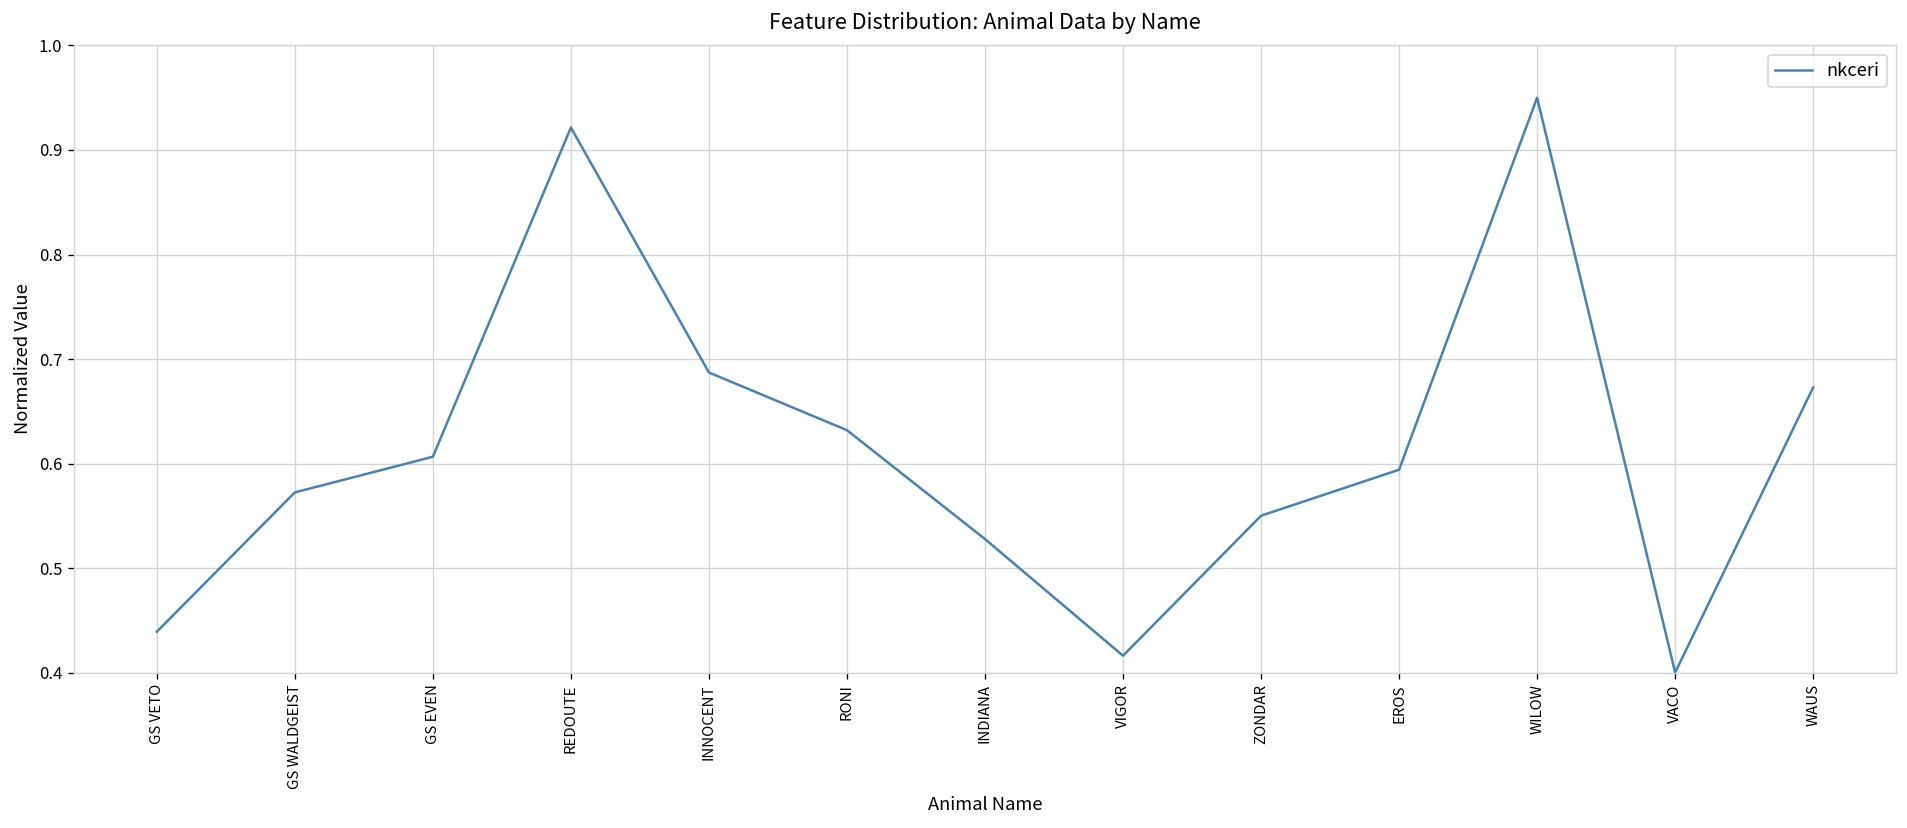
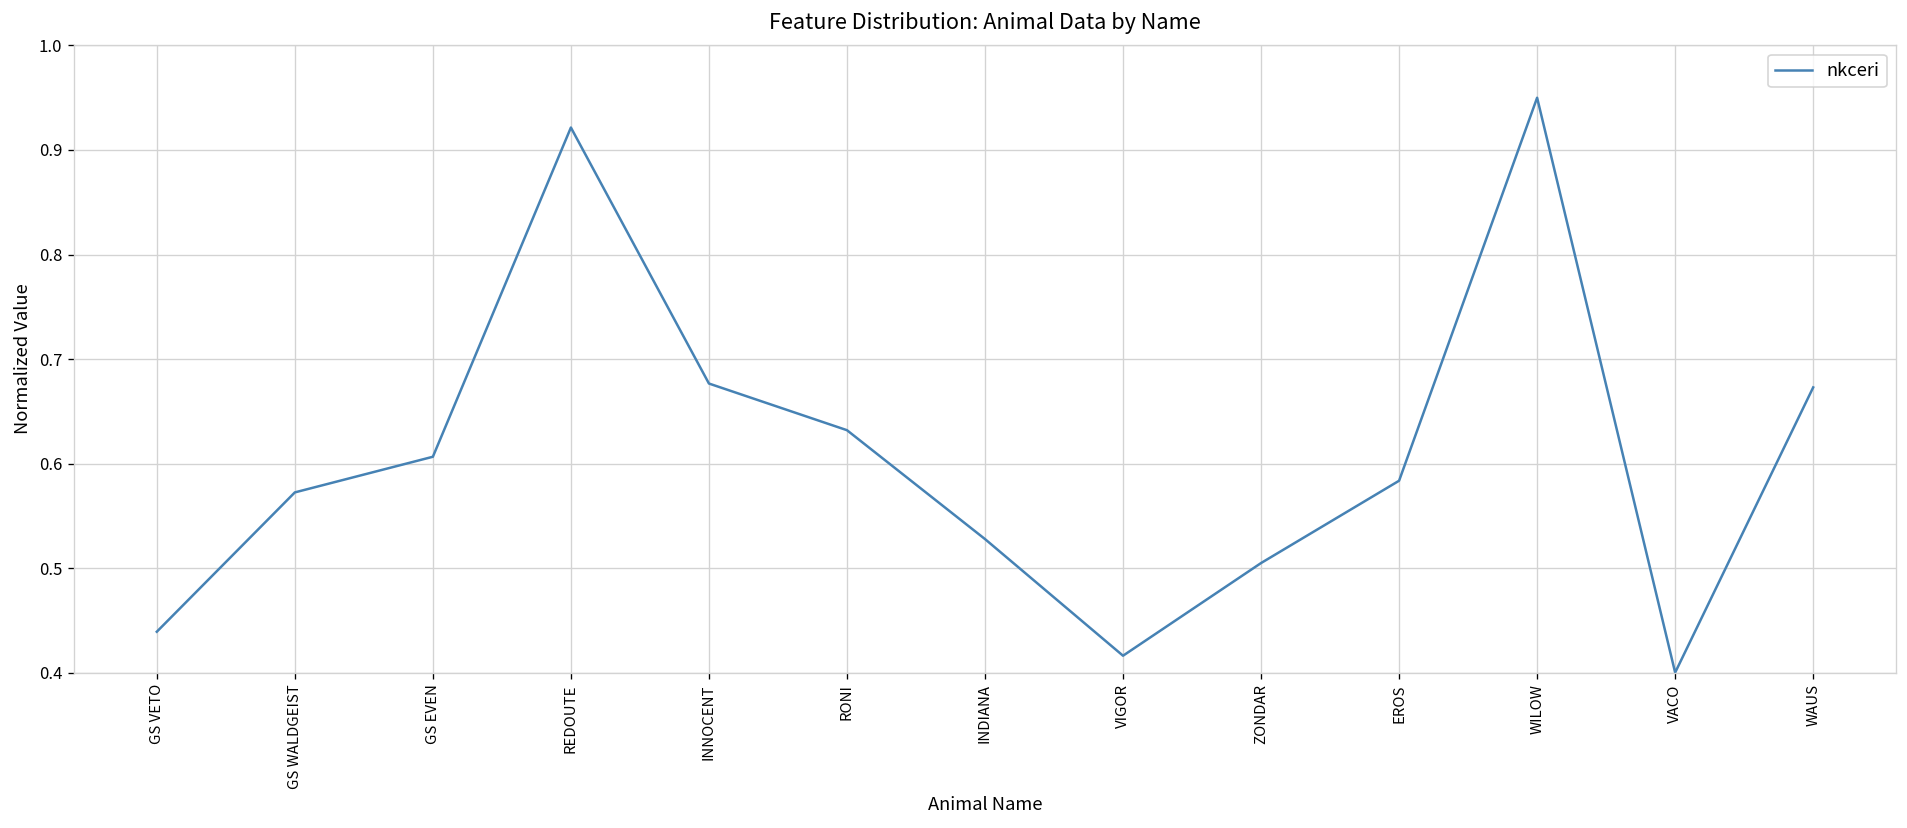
  {
    "GS VETO": 0.44,
    "GS WALDGEIST": 0.57,
    "GS EVEN": 0.61,
    "REDOUTE": 0.92,
-   "INNOCENT": 0.69,
+   "INNOCENT": 0.68,
    "RONI": 0.63,
    "INDIANA": 0.53,
    "VIGOR": 0.42,
-   "ZONDAR": 0.55,
-   "EROS": 0.59,
+   "ZONDAR": 0.50,
+   "EROS": 0.58,
    "WILOW": 0.95,
    "VACO": 0.40,
    "WAUS": 0.67
  }
